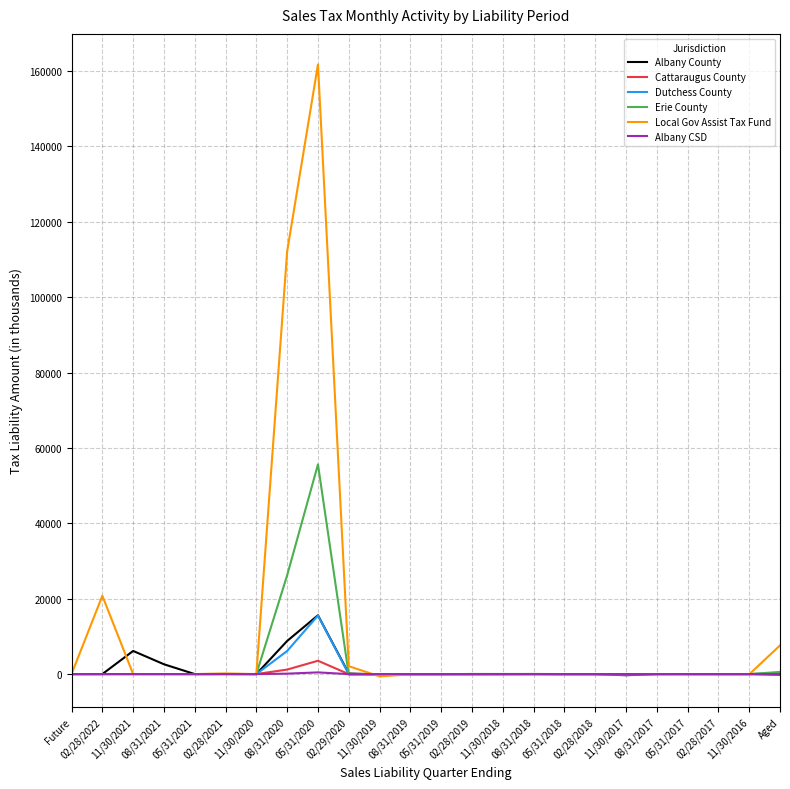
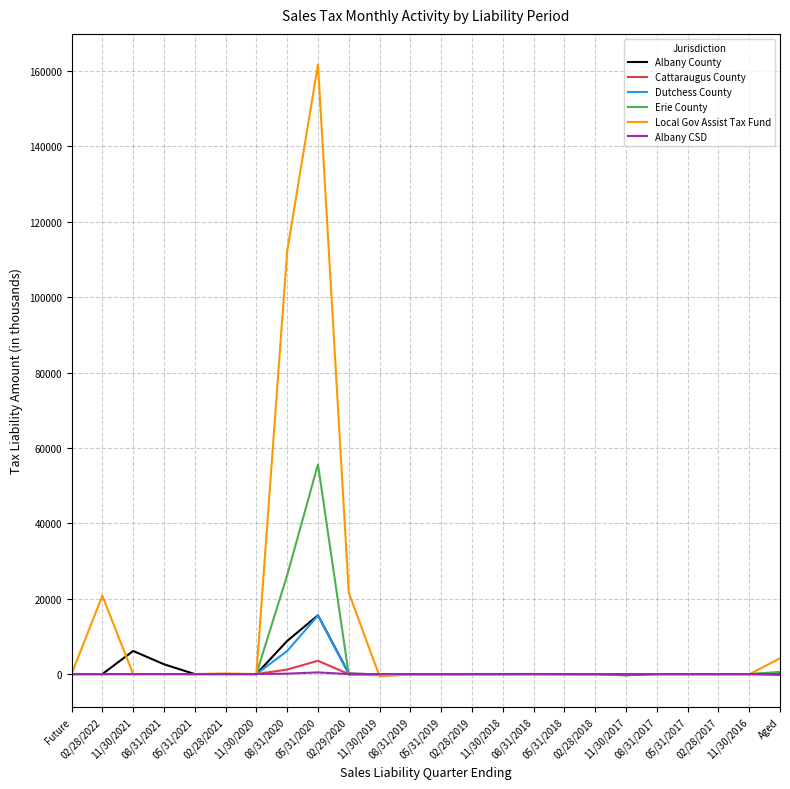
  {
    "Albany County": {
      "11/30/2021": 6000,
      "08/31/2021": 3000,
      "08/31/2020": 9000
    },
    "Cattaraugus County": {
      "08/31/2020": 1000,
      "05/31/2020": 4000
    },
    "Dutchess County": {
      "08/31/2020": 6000
    },
    "Erie County": {
      "08/31/2020": 26000,
      "05/31/2020": 56000
    },
    "Local Gov Assist Tax Fund": {
      "02/28/2022": 21000,
      "08/31/2020": 112000,
      "05/31/2020": 162000,
-     "02/29/2020": 2000,
-     "Aged": 8000
+     "02/29/2020": 22000,
+     "Aged": 4000
    },
    "Albany CSD": {
      "08/31/2020": 0,
      "05/31/2020": 0
    }
  }
